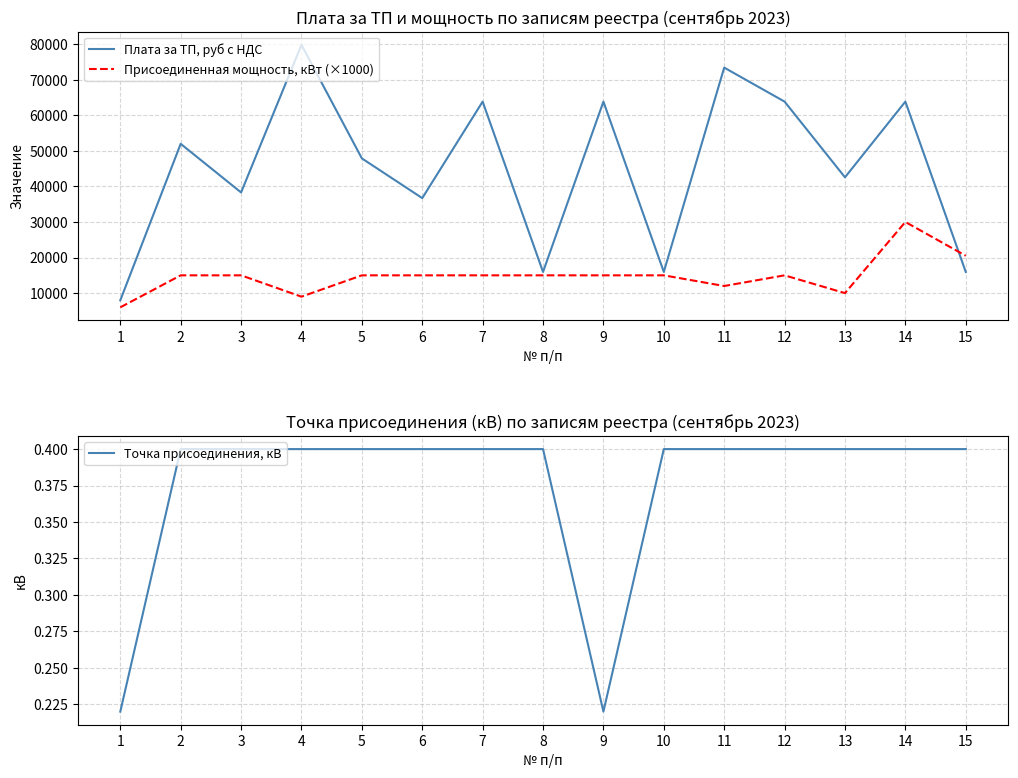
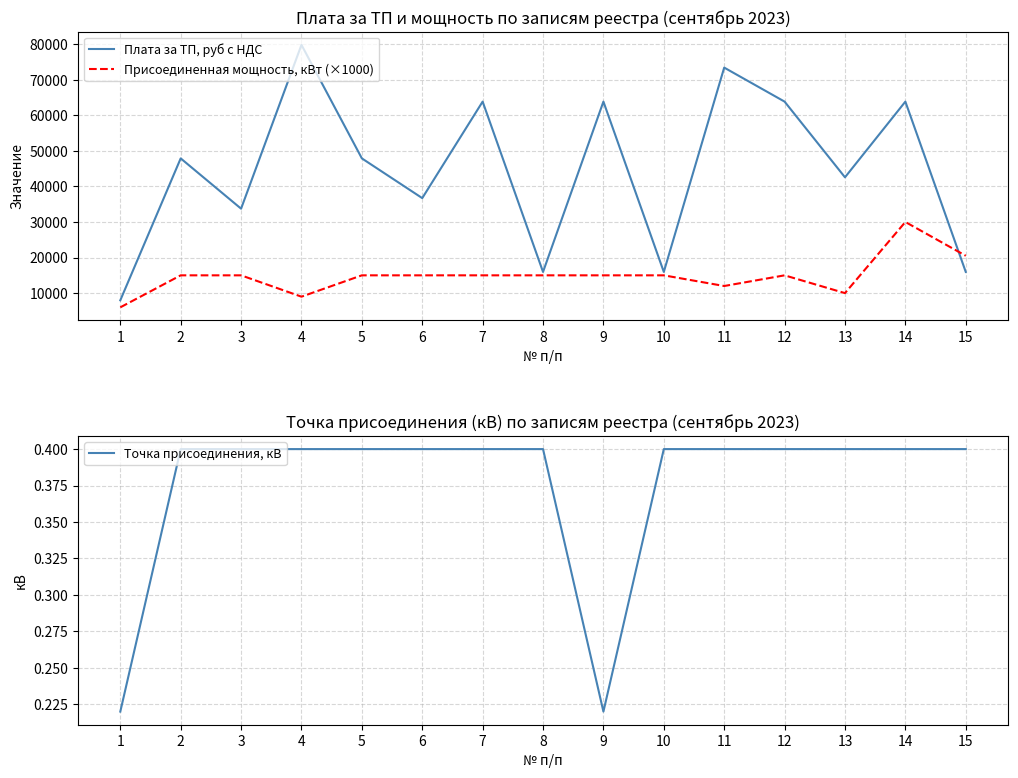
  {
    "Плата за ТП и мощность по записям реестра (сентябрь 2023)": {
      "Плата за ТП, руб с НДС": {
        "1": 8000,
-       "2": 52000,
-       "3": 38000,
+       "2": 48000,
+       "3": 34000,
        "5": 48000,
        "6": 37000,
        "7": 64000,
        "8": 16000,
        "9": 64000,
        "10": 16000,
        "11": 73000,
        "12": 64000,
        "13": 43000,
        "14": 64000,
        "15": 16000
      },
      "Присоединенная мощность, кВт (×1000)": {
        "1": 6000,
        "2": 15000,
        "3": 15000,
        "4": 9000,
        "5": 15000,
        "6": 15000,
        "7": 15000,
        "8": 15000,
        "9": 15000,
        "10": 15000,
        "11": 12000,
        "12": 15000,
        "13": 10000,
        "14": 30000,
        "15": 21000
      }
    },
    "Точка присоединения (кВ) по записям реестра (сентябрь 2023)": {
      "1": 0.220,
      "4": 0.400,
      "5": 0.400,
      "6": 0.400,
      "7": 0.400,
      "8": 0.400,
      "9": 0.220,
      "10": 0.400,
      "11": 0.400,
      "12": 0.400,
      "13": 0.400,
      "14": 0.400,
      "15": 0.400
    }
  }
